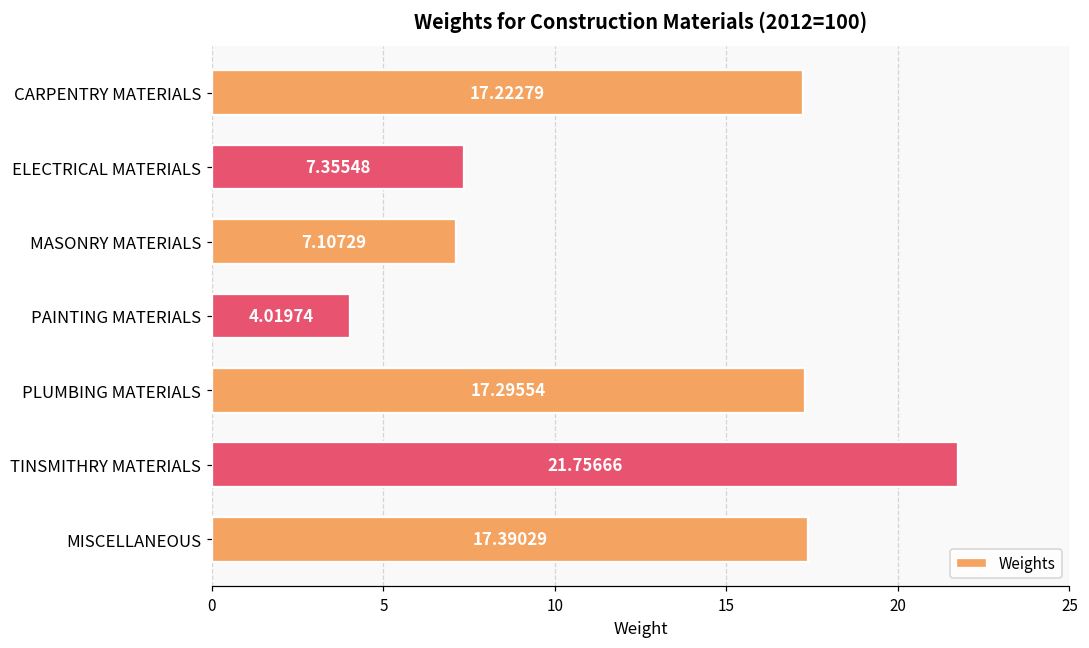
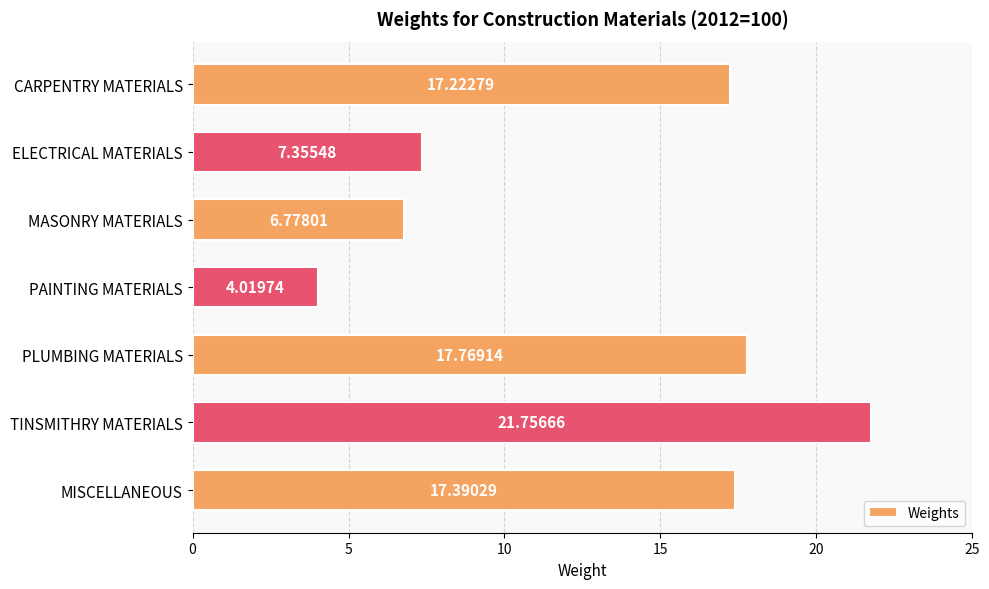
  {
    "CARPENTRY MATERIALS": 17.22279,
    "ELECTRICAL MATERIALS": 7.35548,
-   "MASONRY MATERIALS": 7.10729,
+   "MASONRY MATERIALS": 6.77801,
    "PAINTING MATERIALS": 4.01974,
-   "PLUMBING MATERIALS": 17.29554,
+   "PLUMBING MATERIALS": 17.76914,
    "TINSMITHRY MATERIALS": 21.75666,
    "MISCELLANEOUS": 17.39029
  }
